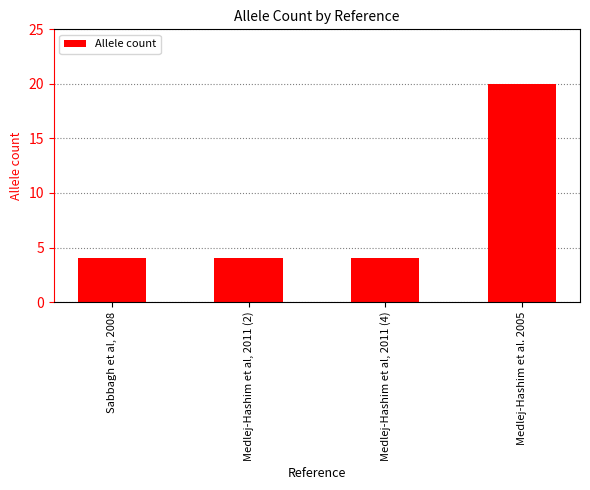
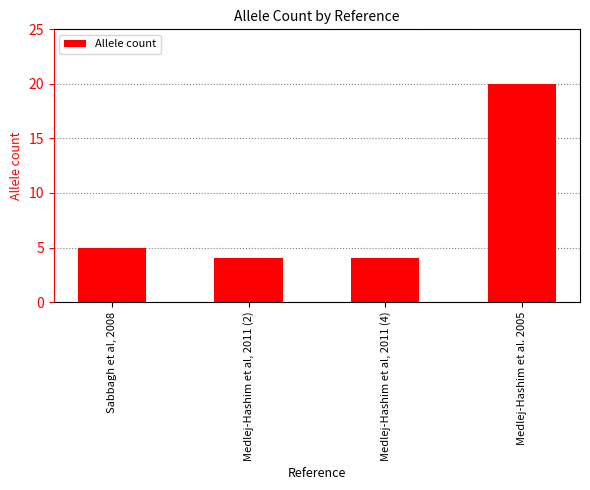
  {
-   "Sabbagh et al, 2008": 4,
+   "Sabbagh et al, 2008": 5,
    "Medlej-Hashim et al, 2011 (2)": 4,
    "Medlej-Hashim et al, 2011 (4)": 4,
    "Medlej-Hashim et al. 2005": 20
  }
